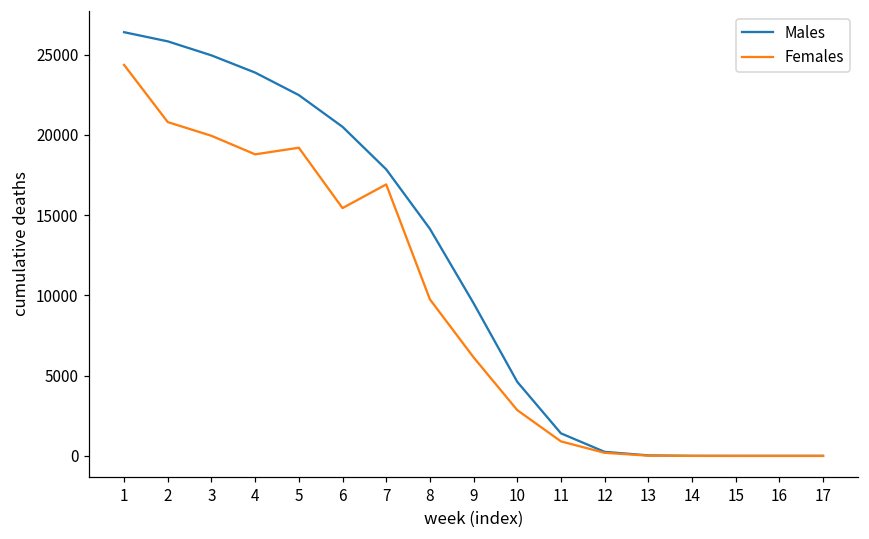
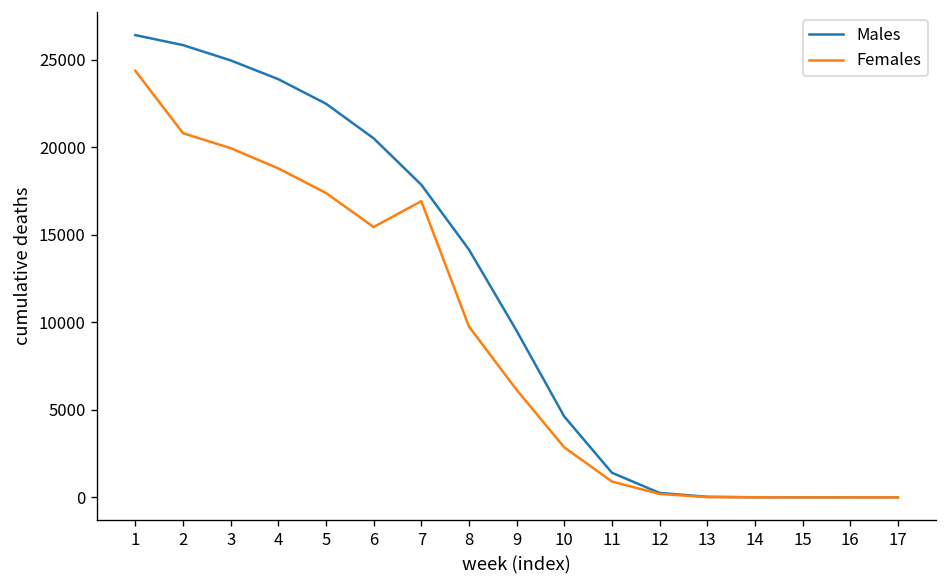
  {
    "Males": {
      "1": 26400,
      "2": 25800,
      "3": 24900,
      "4": 23900,
      "5": 22500,
      "6": 20500,
      "7": 17900,
      "8": 14100,
      "9": 9500,
      "10": 4600,
      "11": 1400
    },
    "Females": {
      "1": 24400,
      "2": 20800,
      "3": 19900,
      "4": 18800,
-     "5": 19200,
+     "5": 17400,
      "6": 15400,
      "7": 16900,
      "8": 9800,
      "9": 6100,
      "10": 2900,
      "11": 900
    }
  }
